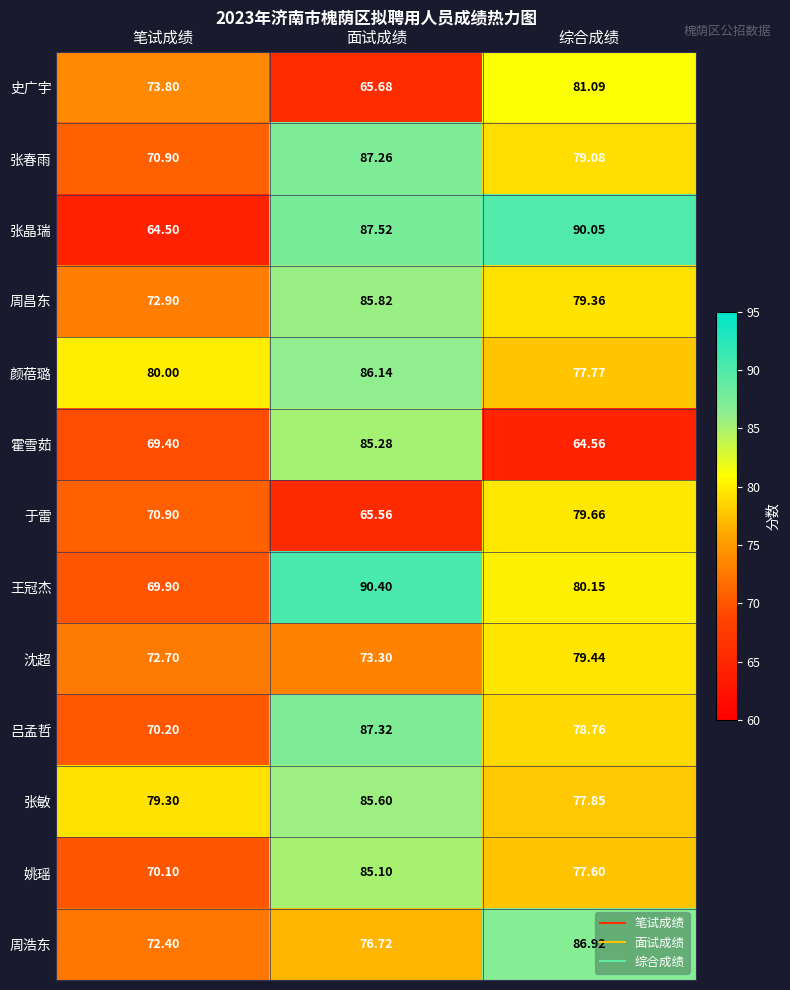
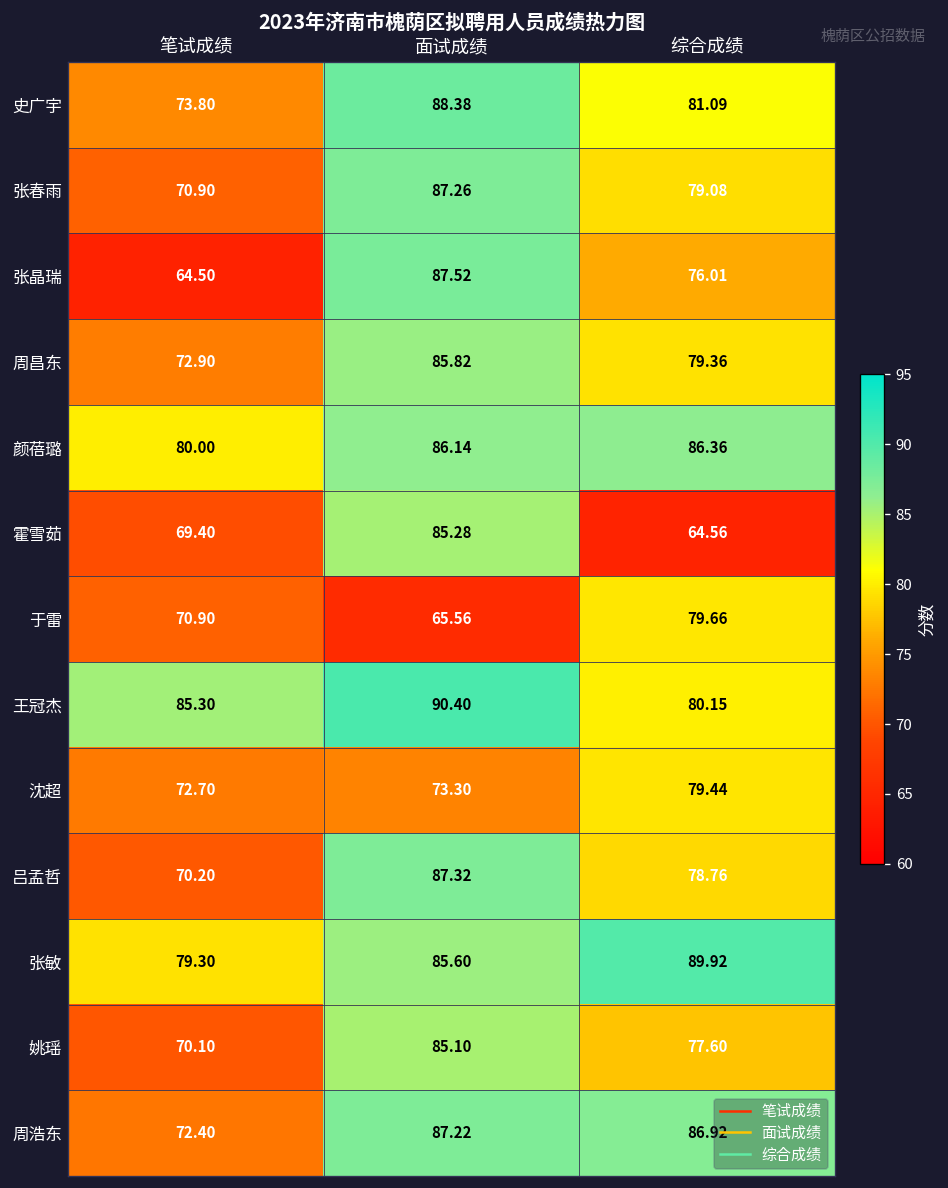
  {
    "史广宇": {
      "笔试成绩": 73.80,
-     "面试成绩": 65.68,
+     "面试成绩": 88.38,
      "综合成绩": 81.09
    },
    "张春雨": {
      "笔试成绩": 70.90,
      "面试成绩": 87.26,
      "综合成绩": 79.08
    },
    "张晶瑞": {
      "笔试成绩": 64.50,
      "面试成绩": 87.52,
-     "综合成绩": 90.05
+     "综合成绩": 76.01
    },
    "周昌东": {
      "笔试成绩": 72.90,
      "面试成绩": 85.82,
      "综合成绩": 79.36
    },
    "颜蓓璐": {
      "笔试成绩": 80.00,
      "面试成绩": 86.14,
-     "综合成绩": 77.77
+     "综合成绩": 86.36
    },
    "霍雪茹": {
      "笔试成绩": 69.40,
      "面试成绩": 85.28,
      "综合成绩": 64.56
    },
    "于雷": {
      "笔试成绩": 70.90,
      "面试成绩": 65.56,
      "综合成绩": 79.66
    },
    "王冠杰": {
-     "笔试成绩": 69.90,
+     "笔试成绩": 85.30,
      "面试成绩": 90.40,
      "综合成绩": 80.15
    },
    "沈超": {
      "笔试成绩": 72.70,
      "面试成绩": 73.30,
      "综合成绩": 79.44
    },
    "吕孟哲": {
      "笔试成绩": 70.20,
      "面试成绩": 87.32,
      "综合成绩": 78.76
    },
    "张敏": {
      "笔试成绩": 79.30,
      "面试成绩": 85.60,
-     "综合成绩": 77.85
+     "综合成绩": 89.92
    },
    "姚瑶": {
      "笔试成绩": 70.10,
      "面试成绩": 85.10,
      "综合成绩": 77.60
    },
    "周浩东": {
      "笔试成绩": 72.40,
-     "面试成绩": 76.72
+     "面试成绩": 87.22
    }
  }
